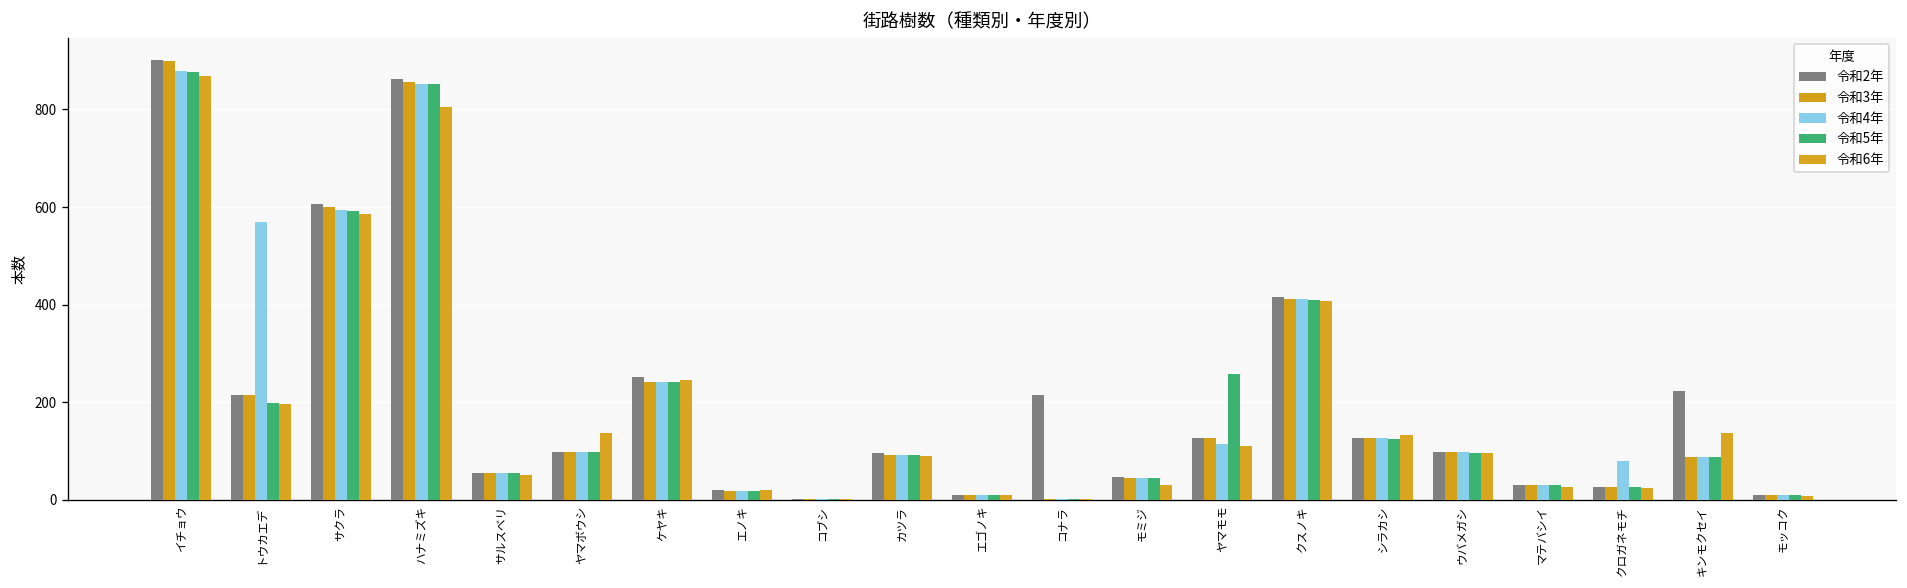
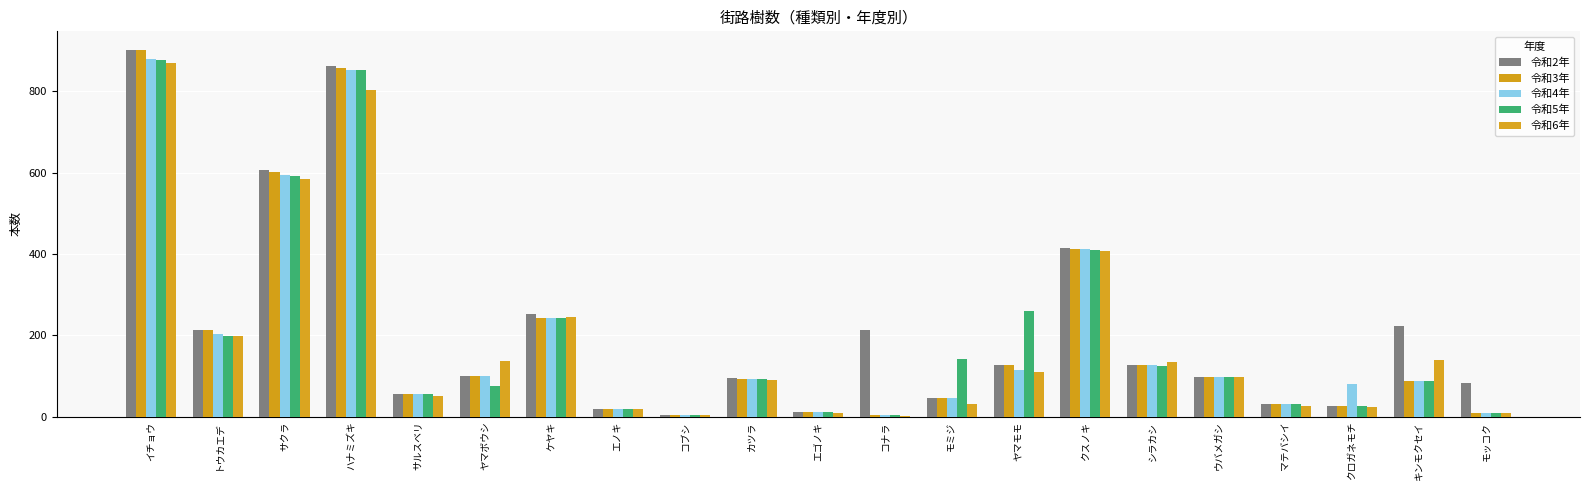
  {
    "令和2年": {
      "イチョウ": 900,
      "トウカエデ": 210,
      "サクラ": 610,
      "ハナミズキ": 860,
      "サルスベリ": 60,
      "ヤマボウシ": 100,
      "ケヤキ": 250,
      "エノキ": 20,
      "カツラ": 100,
      "エゴノキ": 10,
      "コナラ": 210,
      "モミジ": 50,
      "ヤマモモ": 130,
      "クスノキ": 420,
      "シラカシ": 130,
      "ウバメガシ": 100,
      "マテバシイ": 30,
      "クロガネモチ": 30,
      "キンモクセイ": 220,
-     "モッコク": 10
+     "モッコク": 80
    },
    "令和4年": {
      "イチョウ": 880,
-     "トウカエデ": 570,
+     "トウカエデ": 200,
      "サクラ": 590,
      "ハナミズキ": 850,
      "サルスベリ": 60,
      "ヤマボウシ": 100,
      "ケヤキ": 240,
      "エノキ": 20,
      "カツラ": 90,
      "エゴノキ": 10,
      "モミジ": 50,
      "ヤマモモ": 120,
      "クスノキ": 410,
      "シラカシ": 130,
      "ウバメガシ": 100,
      "マテバシイ": 30,
      "クロガネモチ": 80,
      "キンモクセイ": 90,
      "モッコク": 10
    },
    "令和5年": {
      "イチョウ": 880,
      "トウカエデ": 200,
      "サクラ": 590,
      "ハナミズキ": 850,
      "サルスベリ": 60,
-     "ヤマボウシ": 100,
+     "ヤマボウシ": 80,
      "ケヤキ": 240,
      "エノキ": 20,
      "カツラ": 90,
      "エゴノキ": 10,
-     "モミジ": 50,
+     "モミジ": 140,
      "ヤマモモ": 260,
      "クスノキ": 410,
      "シラカシ": 130,
      "ウバメガシ": 100,
      "マテバシイ": 30,
      "クロガネモチ": 30,
      "キンモクセイ": 90,
      "モッコク": 10
    }
  }
